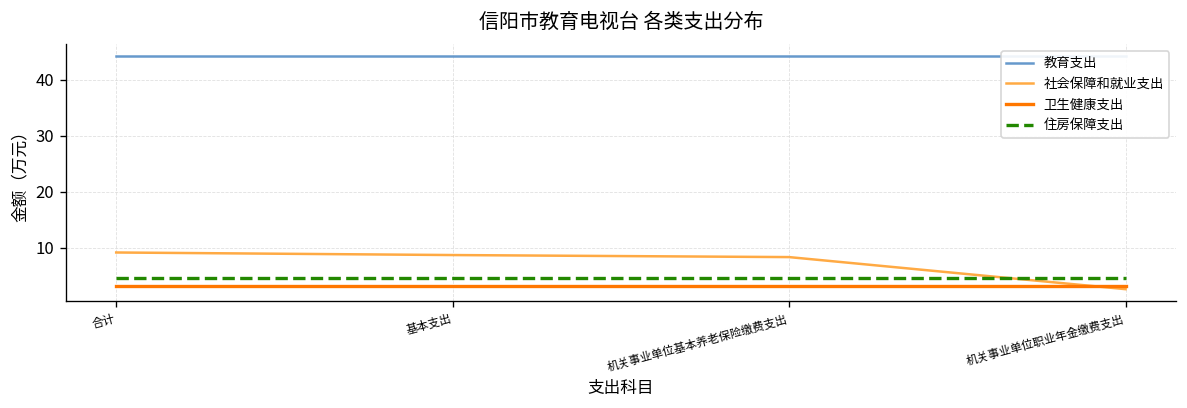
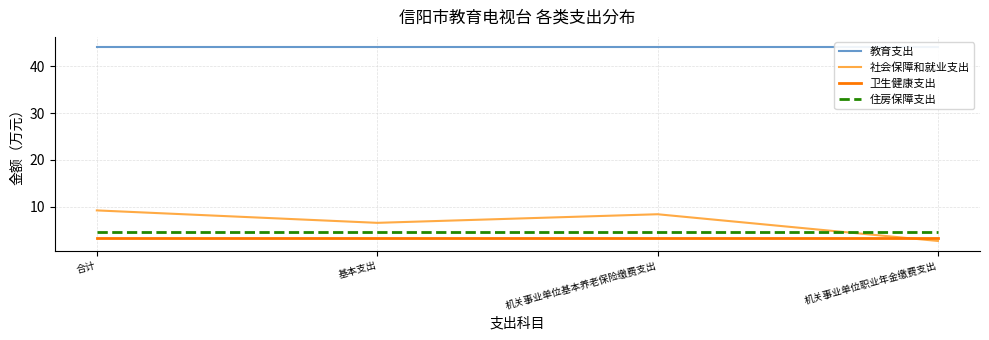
  {
    "教育支出": {
      "合计": 44,
      "基本支出": 44,
      "机关事业单位基本养老保险缴费支出": 44
    },
    "社会保障和就业支出": {
      "合计": 9,
-     "基本支出": 9,
+     "基本支出": 7,
      "机关事业单位基本养老保险缴费支出": 8
    },
    "卫生健康支出": {
      "合计": 3,
      "基本支出": 3,
      "机关事业单位基本养老保险缴费支出": 3
    },
    "住房保障支出": {
      "合计": 5,
      "基本支出": 5,
      "机关事业单位基本养老保险缴费支出": 5,
      "机关事业单位职业年金缴费支出": 5
    }
  }
